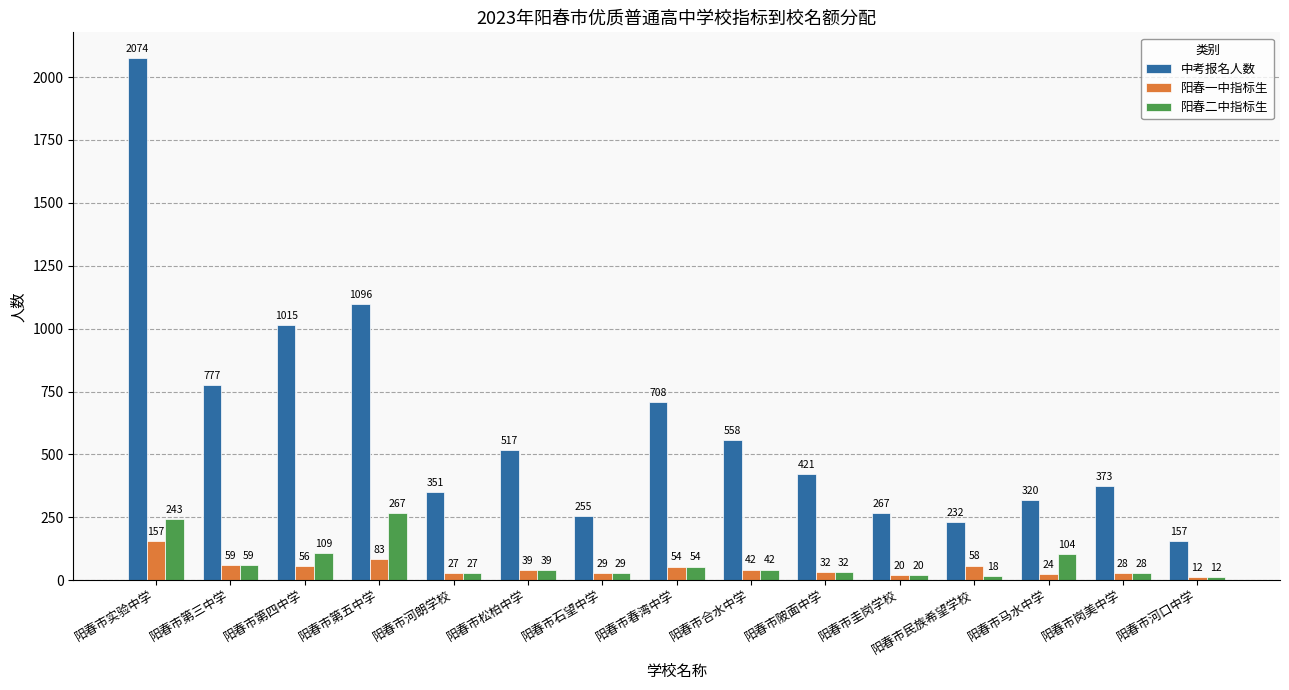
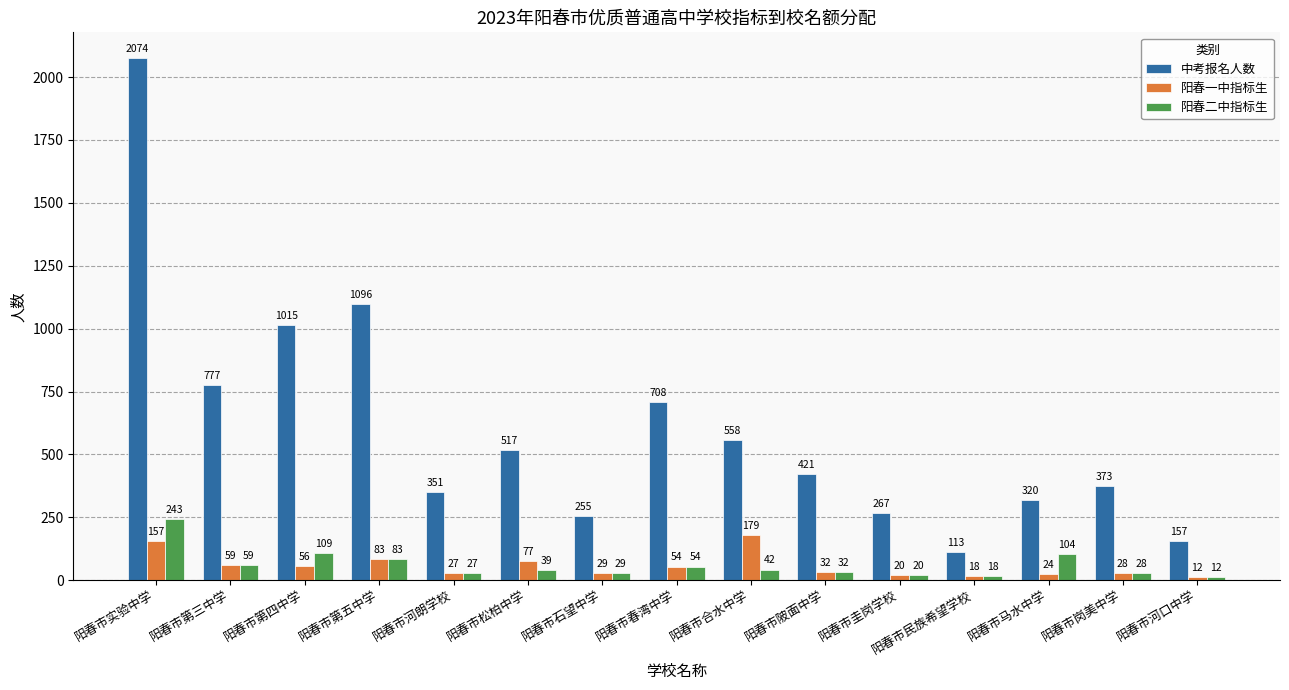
  {
    "中考报名人数": {
      "阳春市实验中学": 2074,
      "阳春市第三中学": 777,
      "阳春市第四中学": 1015,
      "阳春市第五中学": 1096,
      "阳春市河朗学校": 351,
      "阳春市松柏中学": 517,
      "阳春市石望中学": 255,
      "阳春市春湾中学": 708,
      "阳春市合水中学": 558,
      "阳春市陂面中学": 421,
      "阳春市圭岗学校": 267,
-     "阳春市民族希望学校": 232,
+     "阳春市民族希望学校": 113,
      "阳春市马水中学": 320,
      "阳春市岗美中学": 373,
      "阳春市河口中学": 157
    },
    "阳春一中指标生": {
      "阳春市实验中学": 157,
      "阳春市第三中学": 59,
      "阳春市第四中学": 56,
      "阳春市第五中学": 83,
      "阳春市河朗学校": 27,
-     "阳春市松柏中学": 39,
+     "阳春市松柏中学": 77,
      "阳春市石望中学": 29,
      "阳春市春湾中学": 54,
-     "阳春市合水中学": 42,
+     "阳春市合水中学": 179,
      "阳春市陂面中学": 32,
      "阳春市圭岗学校": 20,
-     "阳春市民族希望学校": 58,
+     "阳春市民族希望学校": 18,
      "阳春市马水中学": 24,
      "阳春市岗美中学": 28,
      "阳春市河口中学": 12
    },
    "阳春二中指标生": {
      "阳春市实验中学": 243,
      "阳春市第三中学": 59,
      "阳春市第四中学": 109,
-     "阳春市第五中学": 267,
+     "阳春市第五中学": 83,
      "阳春市河朗学校": 27,
      "阳春市松柏中学": 39,
      "阳春市石望中学": 29,
      "阳春市春湾中学": 54,
      "阳春市合水中学": 42,
      "阳春市陂面中学": 32,
      "阳春市圭岗学校": 20,
      "阳春市民族希望学校": 18,
      "阳春市马水中学": 104,
      "阳春市岗美中学": 28,
      "阳春市河口中学": 12
    }
  }
